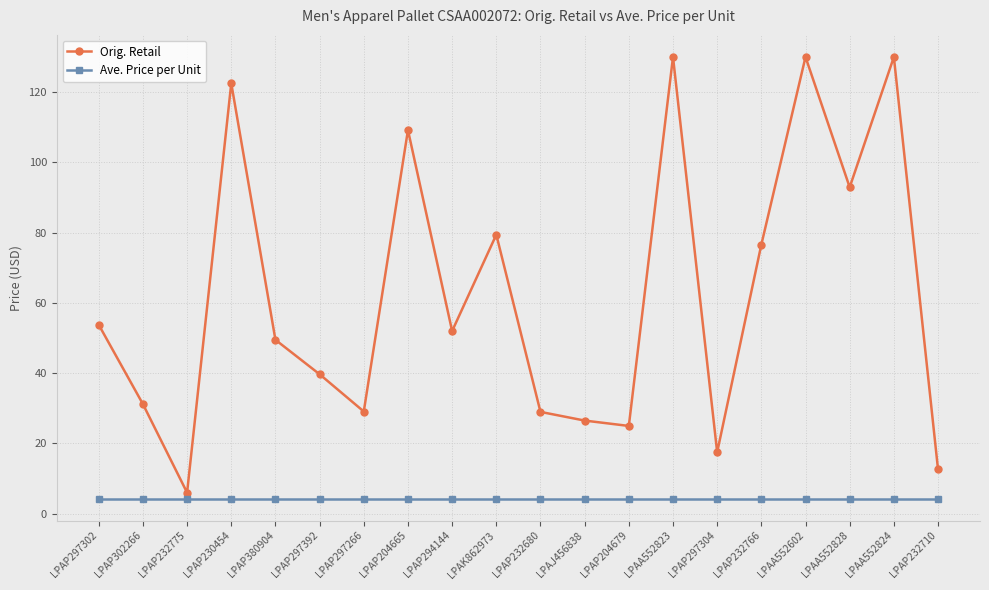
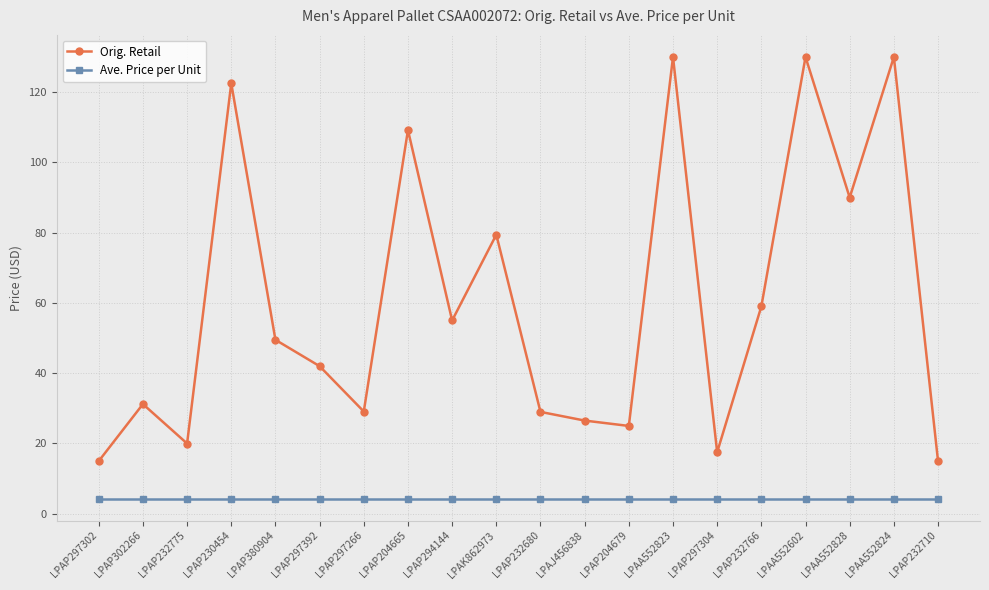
  {
    "Orig. Retail": {
-     "LPAP297302": 54,
+     "LPAP297302": 15,
      "LPAP302266": 31,
-     "LPAP232775": 6,
+     "LPAP232775": 20,
      "LPAP230454": 123,
      "LPAP380904": 50,
-     "LPAP297392": 40,
+     "LPAP297392": 42,
      "LPAP297266": 29,
      "LPAP204665": 109,
-     "LPAP294144": 52,
+     "LPAP294144": 55,
      "LPAK862973": 79,
      "LPAP232680": 29,
      "LPAJ456838": 27,
      "LPAP204679": 25,
      "LPAA552823": 130,
      "LPAP297304": 18,
-     "LPAP232766": 77,
+     "LPAP232766": 59,
      "LPAA552602": 130,
-     "LPAA552828": 93,
+     "LPAA552828": 90,
      "LPAA552824": 130,
-     "LPAP232710": 13
+     "LPAP232710": 15
    },
    "Ave. Price per Unit": {
      "LPAP297302": 4,
      "LPAP302266": 4,
      "LPAP232775": 4,
      "LPAP230454": 4,
      "LPAP380904": 4,
      "LPAP297392": 4,
      "LPAP297266": 4,
      "LPAP204665": 4,
      "LPAP294144": 4,
      "LPAK862973": 4,
      "LPAP232680": 4,
      "LPAJ456838": 4,
      "LPAP204679": 4,
      "LPAA552823": 4,
      "LPAP297304": 4,
      "LPAP232766": 4,
      "LPAA552602": 4,
      "LPAA552828": 4,
      "LPAA552824": 4,
      "LPAP232710": 4
    }
  }
